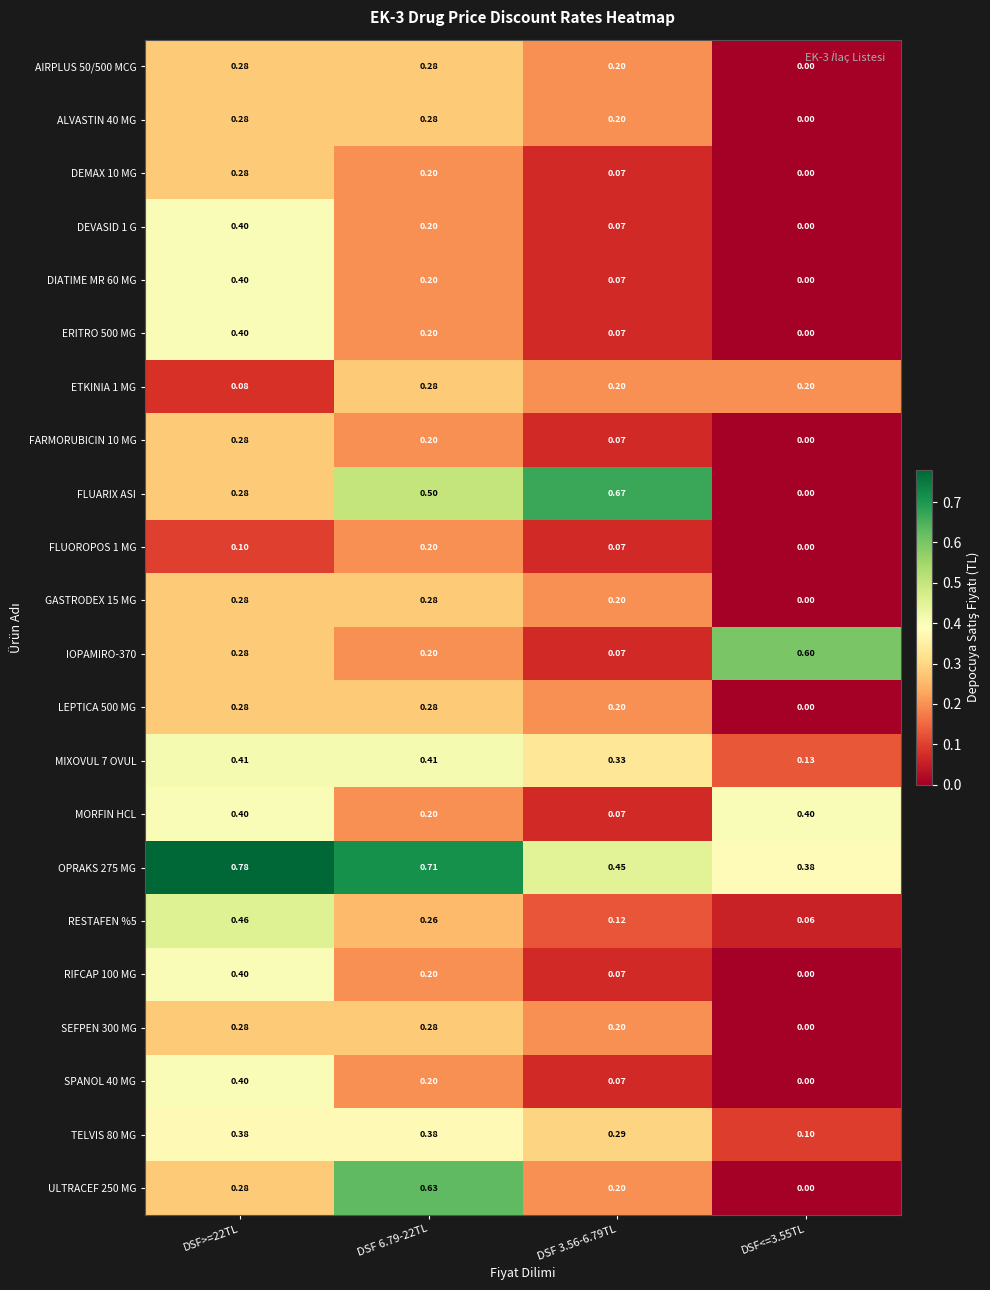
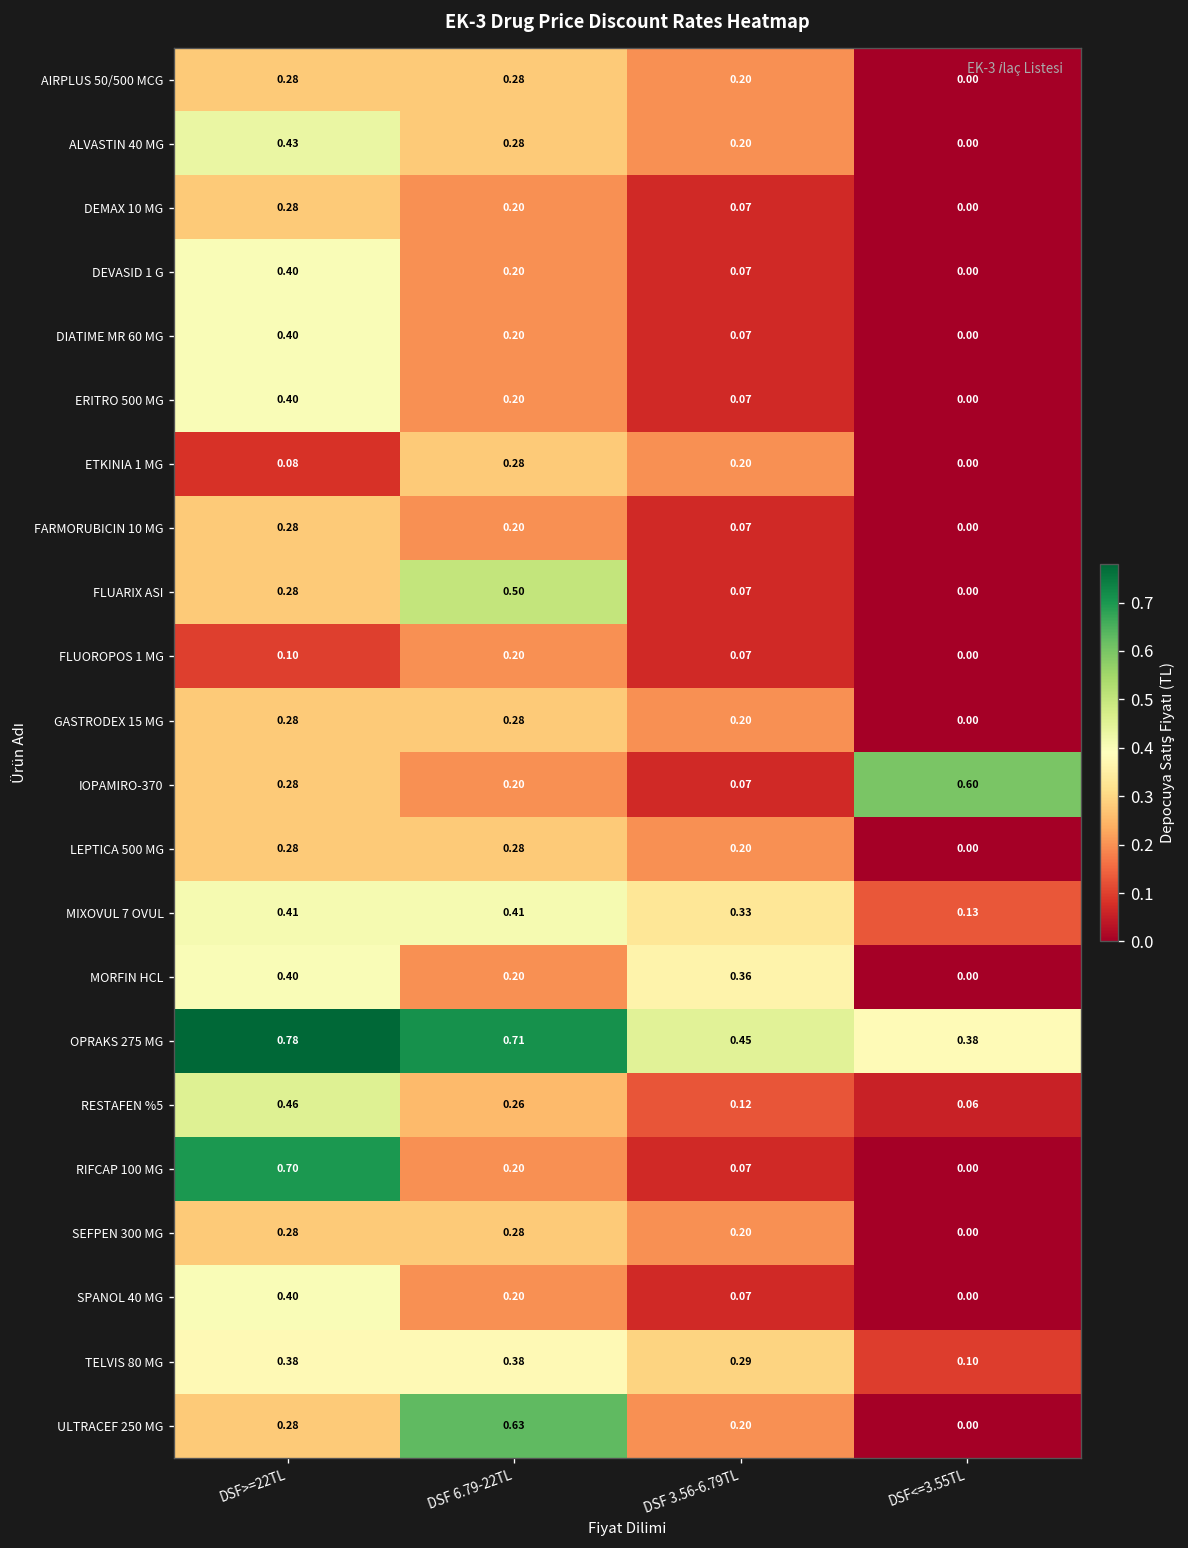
  {
    "AIRPLUS 50/500 MCG": {
      "DSF>=22TL": 0.28,
      "DSF 6.79-22TL": 0.28,
      "DSF 3.56-6.79TL": 0.20
    },
    "ALVASTIN 40 MG": {
-     "DSF>=22TL": 0.28,
+     "DSF>=22TL": 0.43,
      "DSF 6.79-22TL": 0.28,
      "DSF 3.56-6.79TL": 0.20,
      "DSF<=3.55TL": 0.00
    },
    "DEMAX 10 MG": {
      "DSF>=22TL": 0.28,
      "DSF 6.79-22TL": 0.20,
      "DSF 3.56-6.79TL": 0.07,
      "DSF<=3.55TL": 0.00
    },
    "DEVASID 1 G": {
      "DSF>=22TL": 0.40,
      "DSF 6.79-22TL": 0.20,
      "DSF 3.56-6.79TL": 0.07,
      "DSF<=3.55TL": 0.00
    },
    "DIATIME MR 60 MG": {
      "DSF>=22TL": 0.40,
      "DSF 6.79-22TL": 0.20,
      "DSF 3.56-6.79TL": 0.07,
      "DSF<=3.55TL": 0.00
    },
    "ERITRO 500 MG": {
      "DSF>=22TL": 0.40,
      "DSF 6.79-22TL": 0.20,
      "DSF 3.56-6.79TL": 0.07,
      "DSF<=3.55TL": 0.00
    },
    "ETKINIA 1 MG": {
      "DSF>=22TL": 0.08,
      "DSF 6.79-22TL": 0.28,
      "DSF 3.56-6.79TL": 0.20,
-     "DSF<=3.55TL": 0.20
+     "DSF<=3.55TL": 0.00
    },
    "FARMORUBICIN 10 MG": {
      "DSF>=22TL": 0.28,
      "DSF 6.79-22TL": 0.20,
      "DSF 3.56-6.79TL": 0.07,
      "DSF<=3.55TL": 0.00
    },
    "FLUARIX ASI": {
      "DSF>=22TL": 0.28,
      "DSF 6.79-22TL": 0.50,
-     "DSF 3.56-6.79TL": 0.67,
+     "DSF 3.56-6.79TL": 0.07,
      "DSF<=3.55TL": 0.00
    },
    "FLUOROPOS 1 MG": {
      "DSF>=22TL": 0.10,
      "DSF 6.79-22TL": 0.20,
      "DSF 3.56-6.79TL": 0.07,
      "DSF<=3.55TL": 0.00
    },
    "GASTRODEX 15 MG": {
      "DSF>=22TL": 0.28,
      "DSF 6.79-22TL": 0.28,
      "DSF 3.56-6.79TL": 0.20,
      "DSF<=3.55TL": 0.00
    },
    "IOPAMIRO-370": {
      "DSF>=22TL": 0.28,
      "DSF 6.79-22TL": 0.20,
      "DSF 3.56-6.79TL": 0.07,
      "DSF<=3.55TL": 0.60
    },
    "LEPTICA 500 MG": {
      "DSF>=22TL": 0.28,
      "DSF 6.79-22TL": 0.28,
      "DSF 3.56-6.79TL": 0.20,
      "DSF<=3.55TL": 0.00
    },
    "MIXOVUL 7 OVUL": {
      "DSF>=22TL": 0.41,
      "DSF 6.79-22TL": 0.41,
      "DSF 3.56-6.79TL": 0.33,
      "DSF<=3.55TL": 0.13
    },
    "MORFIN HCL": {
      "DSF>=22TL": 0.40,
      "DSF 6.79-22TL": 0.20,
-     "DSF 3.56-6.79TL": 0.07,
-     "DSF<=3.55TL": 0.40
+     "DSF 3.56-6.79TL": 0.36,
+     "DSF<=3.55TL": 0.00
    },
    "OPRAKS 275 MG": {
      "DSF>=22TL": 0.78,
      "DSF 6.79-22TL": 0.71,
      "DSF 3.56-6.79TL": 0.45,
      "DSF<=3.55TL": 0.38
    },
    "RESTAFEN %5": {
      "DSF>=22TL": 0.46,
      "DSF 6.79-22TL": 0.26,
      "DSF 3.56-6.79TL": 0.12,
      "DSF<=3.55TL": 0.06
    },
    "RIFCAP 100 MG": {
-     "DSF>=22TL": 0.40,
+     "DSF>=22TL": 0.70,
      "DSF 6.79-22TL": 0.20,
      "DSF 3.56-6.79TL": 0.07,
      "DSF<=3.55TL": 0.00
    },
    "SEFPEN 300 MG": {
      "DSF>=22TL": 0.28,
      "DSF 6.79-22TL": 0.28,
      "DSF 3.56-6.79TL": 0.20,
      "DSF<=3.55TL": 0.00
    },
    "SPANOL 40 MG": {
      "DSF>=22TL": 0.40,
      "DSF 6.79-22TL": 0.20,
      "DSF 3.56-6.79TL": 0.07,
      "DSF<=3.55TL": 0.00
    },
    "TELVIS 80 MG": {
      "DSF>=22TL": 0.38,
      "DSF 6.79-22TL": 0.38,
      "DSF 3.56-6.79TL": 0.29,
      "DSF<=3.55TL": 0.10
    },
    "ULTRACEF 250 MG": {
      "DSF>=22TL": 0.28,
      "DSF 6.79-22TL": 0.63,
      "DSF 3.56-6.79TL": 0.20,
      "DSF<=3.55TL": 0.00
    }
  }
